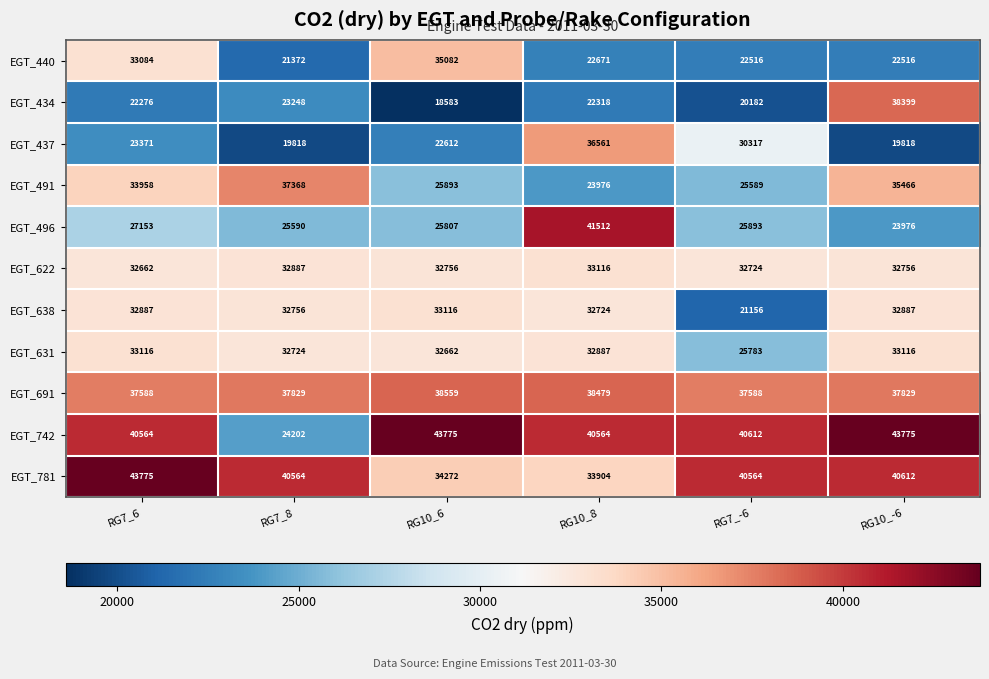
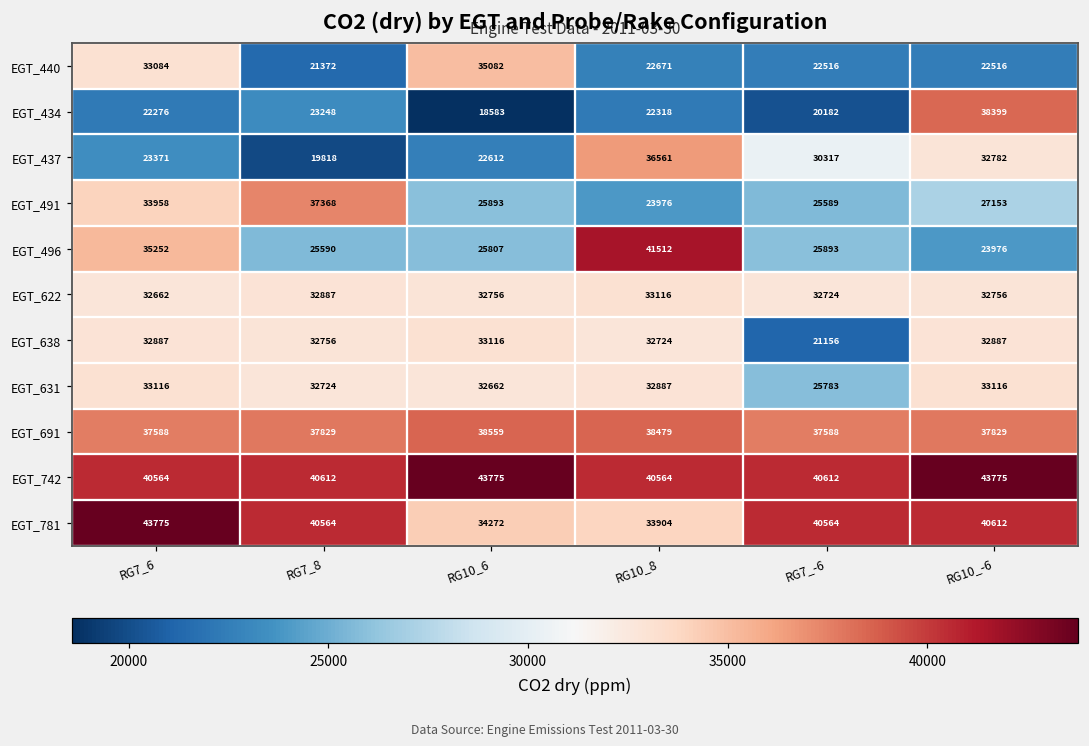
  {
    "EGT_440": {
      "RG7_6": 33084,
      "RG7_8": 21372,
      "RG10_6": 35082,
      "RG10_8": 22671,
      "RG7_-6": 22516,
      "RG10_-6": 22516
    },
    "EGT_434": {
      "RG7_6": 22276,
      "RG7_8": 23248,
      "RG10_6": 18583,
      "RG10_8": 22318,
      "RG7_-6": 20182,
      "RG10_-6": 38399
    },
    "EGT_437": {
      "RG7_6": 23371,
      "RG7_8": 19818,
      "RG10_6": 22612,
      "RG10_8": 36561,
      "RG7_-6": 30317,
-     "RG10_-6": 19818
+     "RG10_-6": 32782
    },
    "EGT_491": {
      "RG7_6": 33958,
      "RG7_8": 37368,
      "RG10_6": 25893,
      "RG10_8": 23976,
      "RG7_-6": 25589,
-     "RG10_-6": 35466
+     "RG10_-6": 27153
    },
    "EGT_496": {
-     "RG7_6": 27153,
+     "RG7_6": 35252,
      "RG7_8": 25590,
      "RG10_6": 25807,
      "RG10_8": 41512,
      "RG7_-6": 25893,
      "RG10_-6": 23976
    },
    "EGT_622": {
      "RG7_6": 32662,
      "RG7_8": 32887,
      "RG10_6": 32756,
      "RG10_8": 33116,
      "RG7_-6": 32724,
      "RG10_-6": 32756
    },
    "EGT_638": {
      "RG7_6": 32887,
      "RG7_8": 32756,
      "RG10_6": 33116,
      "RG10_8": 32724,
      "RG7_-6": 21156,
      "RG10_-6": 32887
    },
    "EGT_631": {
      "RG7_6": 33116,
      "RG7_8": 32724,
      "RG10_6": 32662,
      "RG10_8": 32887,
      "RG7_-6": 25783,
      "RG10_-6": 33116
    },
    "EGT_691": {
      "RG7_6": 37588,
      "RG7_8": 37829,
      "RG10_6": 38559,
      "RG10_8": 38479,
      "RG7_-6": 37588,
      "RG10_-6": 37829
    },
    "EGT_742": {
      "RG7_6": 40564,
-     "RG7_8": 24202,
+     "RG7_8": 40612,
      "RG10_6": 43775,
      "RG10_8": 40564,
      "RG7_-6": 40612,
      "RG10_-6": 43775
    },
    "EGT_781": {
      "RG7_6": 43775,
      "RG7_8": 40564,
      "RG10_6": 34272,
      "RG10_8": 33904,
      "RG7_-6": 40564,
      "RG10_-6": 40612
    }
  }
